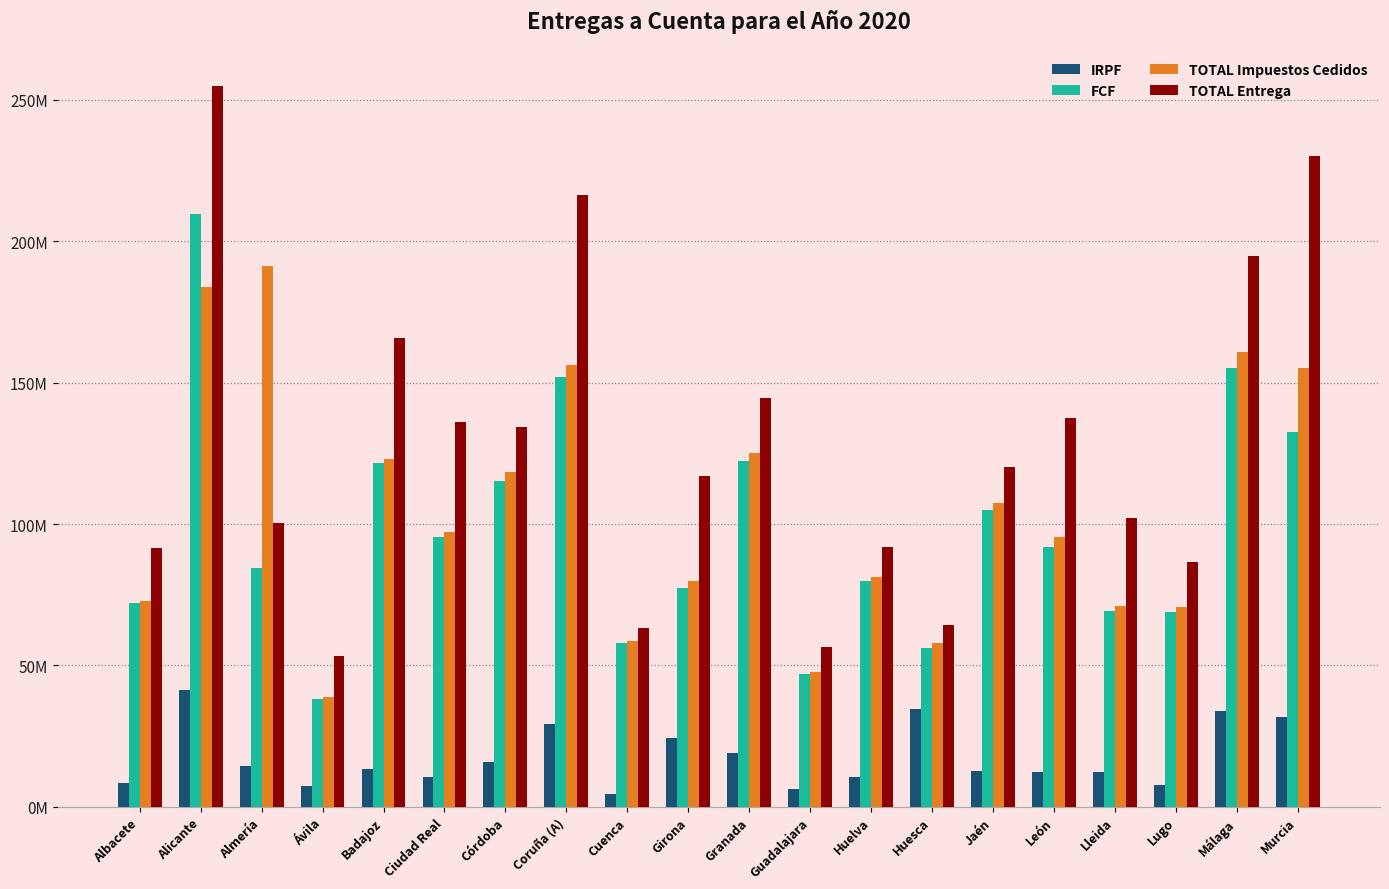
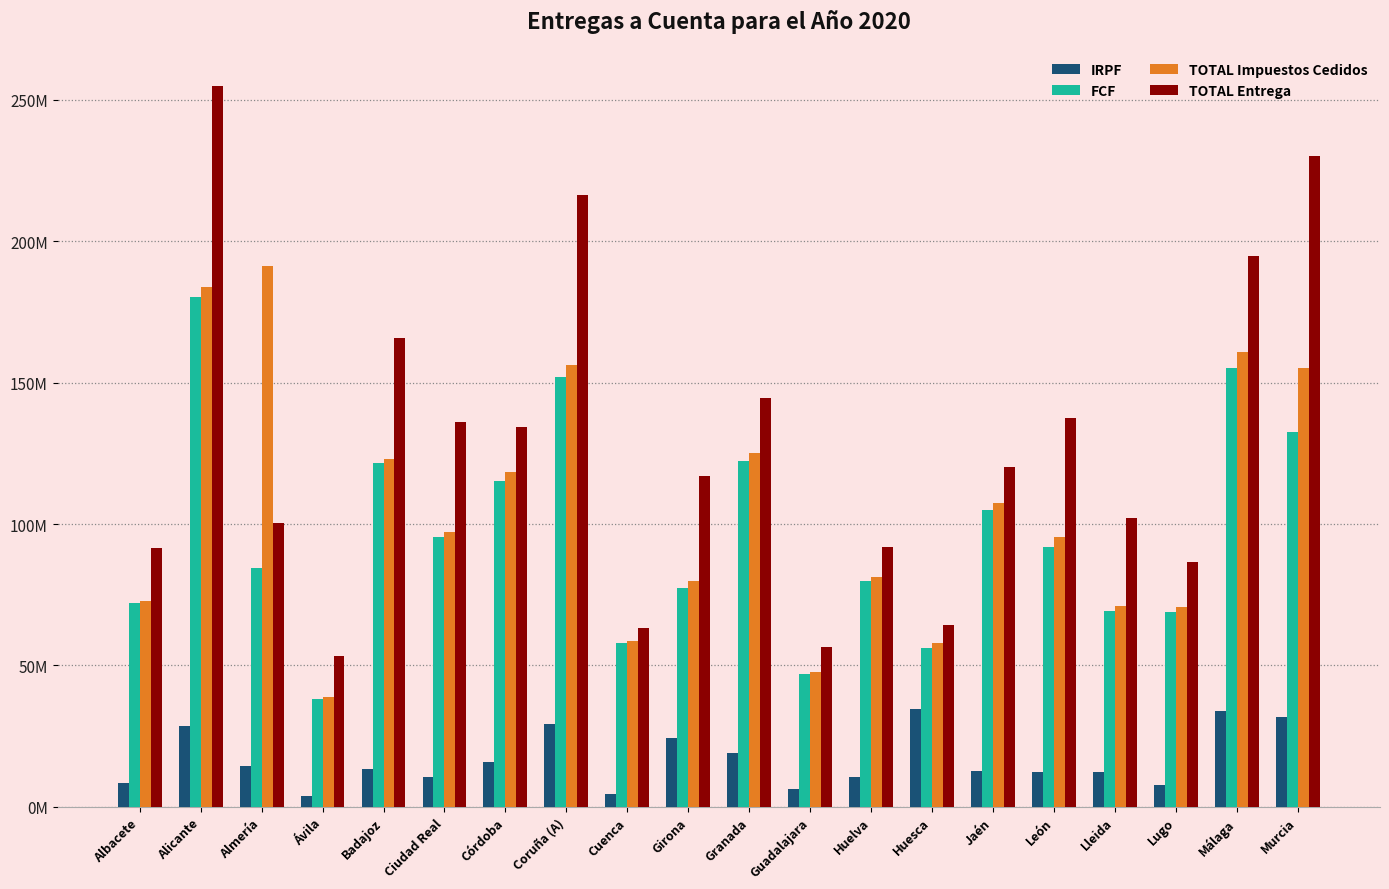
  {
    "IRPF": {
      "Albacete": 9000000,
-     "Alicante": 41000000,
+     "Alicante": 29000000,
      "Almería": 14000000,
-     "Ávila": 7000000,
+     "Ávila": 4000000,
      "Badajoz": 13000000,
      "Ciudad Real": 11000000,
      "Córdoba": 16000000,
      "Coruña (A)": 29000000,
      "Cuenca": 5000000,
      "Girona": 24000000,
      "Granada": 19000000,
      "Guadalajara": 6000000,
      "Huelva": 11000000,
      "Huesca": 35000000,
      "Jaén": 13000000,
      "León": 12000000,
      "Lleida": 12000000,
      "Lugo": 8000000,
      "Málaga": 34000000,
      "Murcia": 32000000
    },
    "FCF": {
      "Albacete": 72000000,
-     "Alicante": 209000000,
+     "Alicante": 180000000,
      "Almería": 84000000,
      "Ávila": 38000000,
      "Badajoz": 121000000,
      "Ciudad Real": 95000000,
      "Córdoba": 115000000,
      "Coruña (A)": 152000000,
      "Cuenca": 58000000,
      "Girona": 77000000,
      "Granada": 122000000,
      "Guadalajara": 47000000,
      "Huelva": 80000000,
      "Huesca": 56000000,
      "Jaén": 105000000,
      "León": 92000000,
      "Lleida": 69000000,
      "Lugo": 69000000,
      "Málaga": 155000000,
      "Murcia": 133000000
    },
    "TOTAL Impuestos Cedidos": {
      "Albacete": 73000000,
      "Alicante": 184000000,
      "Almería": 191000000,
      "Ávila": 39000000,
      "Badajoz": 123000000,
      "Ciudad Real": 97000000,
      "Córdoba": 119000000,
      "Coruña (A)": 156000000,
      "Cuenca": 59000000,
      "Girona": 80000000,
      "Granada": 125000000,
      "Guadalajara": 48000000,
      "Huelva": 81000000,
      "Huesca": 58000000,
      "Jaén": 107000000,
      "León": 95000000,
      "Lleida": 71000000,
      "Lugo": 71000000,
      "Málaga": 161000000,
      "Murcia": 155000000
    },
    "TOTAL Entrega": {
      "Albacete": 91000000,
      "Alicante": 255000000,
      "Almería": 100000000,
      "Ávila": 53000000,
      "Badajoz": 166000000,
      "Ciudad Real": 136000000,
      "Córdoba": 134000000,
      "Coruña (A)": 216000000,
      "Cuenca": 63000000,
      "Girona": 117000000,
      "Granada": 144000000,
      "Guadalajara": 56000000,
      "Huelva": 92000000,
      "Huesca": 64000000,
      "Jaén": 120000000,
      "León": 138000000,
      "Lleida": 102000000,
      "Lugo": 87000000,
      "Málaga": 195000000,
      "Murcia": 230000000
    }
  }
